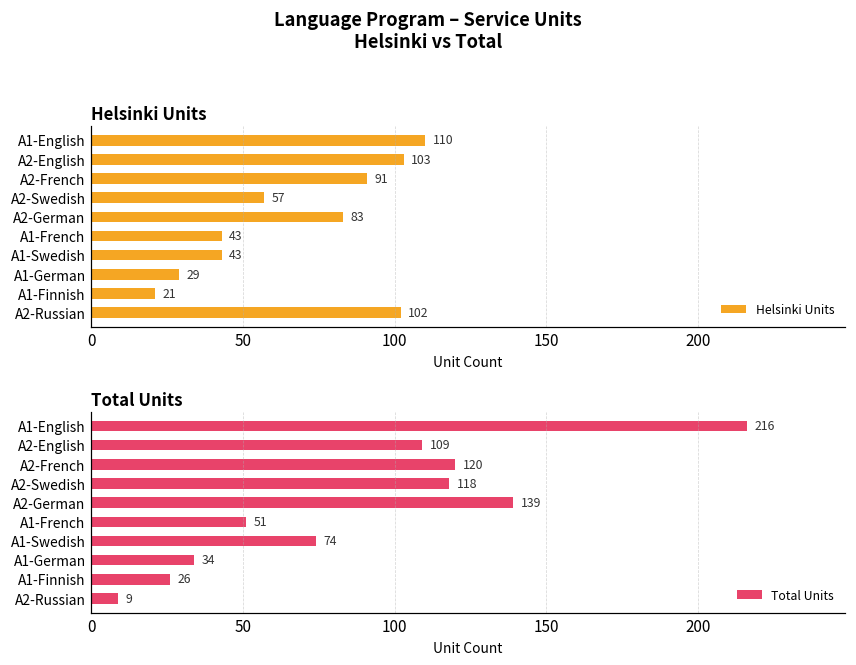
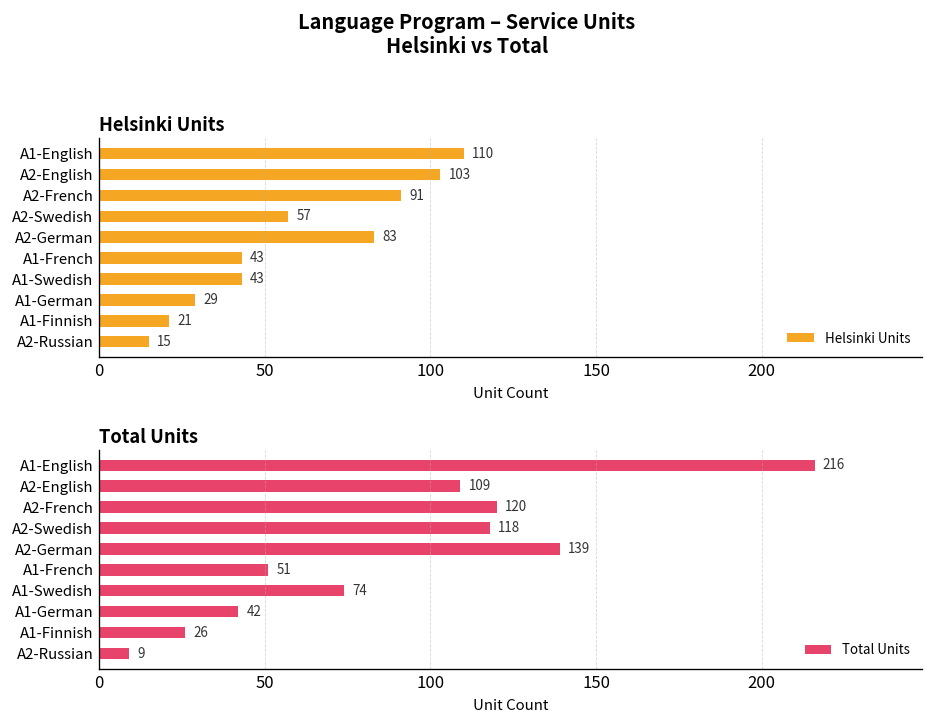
  {
    "Helsinki Units": {
      "A1-English": 110,
      "A2-English": 103,
      "A2-French": 91,
      "A2-Swedish": 57,
      "A2-German": 83,
      "A1-French": 43,
      "A1-Swedish": 43,
      "A1-German": 29,
      "A1-Finnish": 21,
-     "A2-Russian": 102
+     "A2-Russian": 15
    },
    "Total Units": {
      "A1-English": 216,
      "A2-English": 109,
      "A2-French": 120,
      "A2-Swedish": 118,
      "A2-German": 139,
      "A1-French": 51,
      "A1-Swedish": 74,
-     "A1-German": 34,
+     "A1-German": 42,
      "A1-Finnish": 26,
      "A2-Russian": 9
    }
  }
